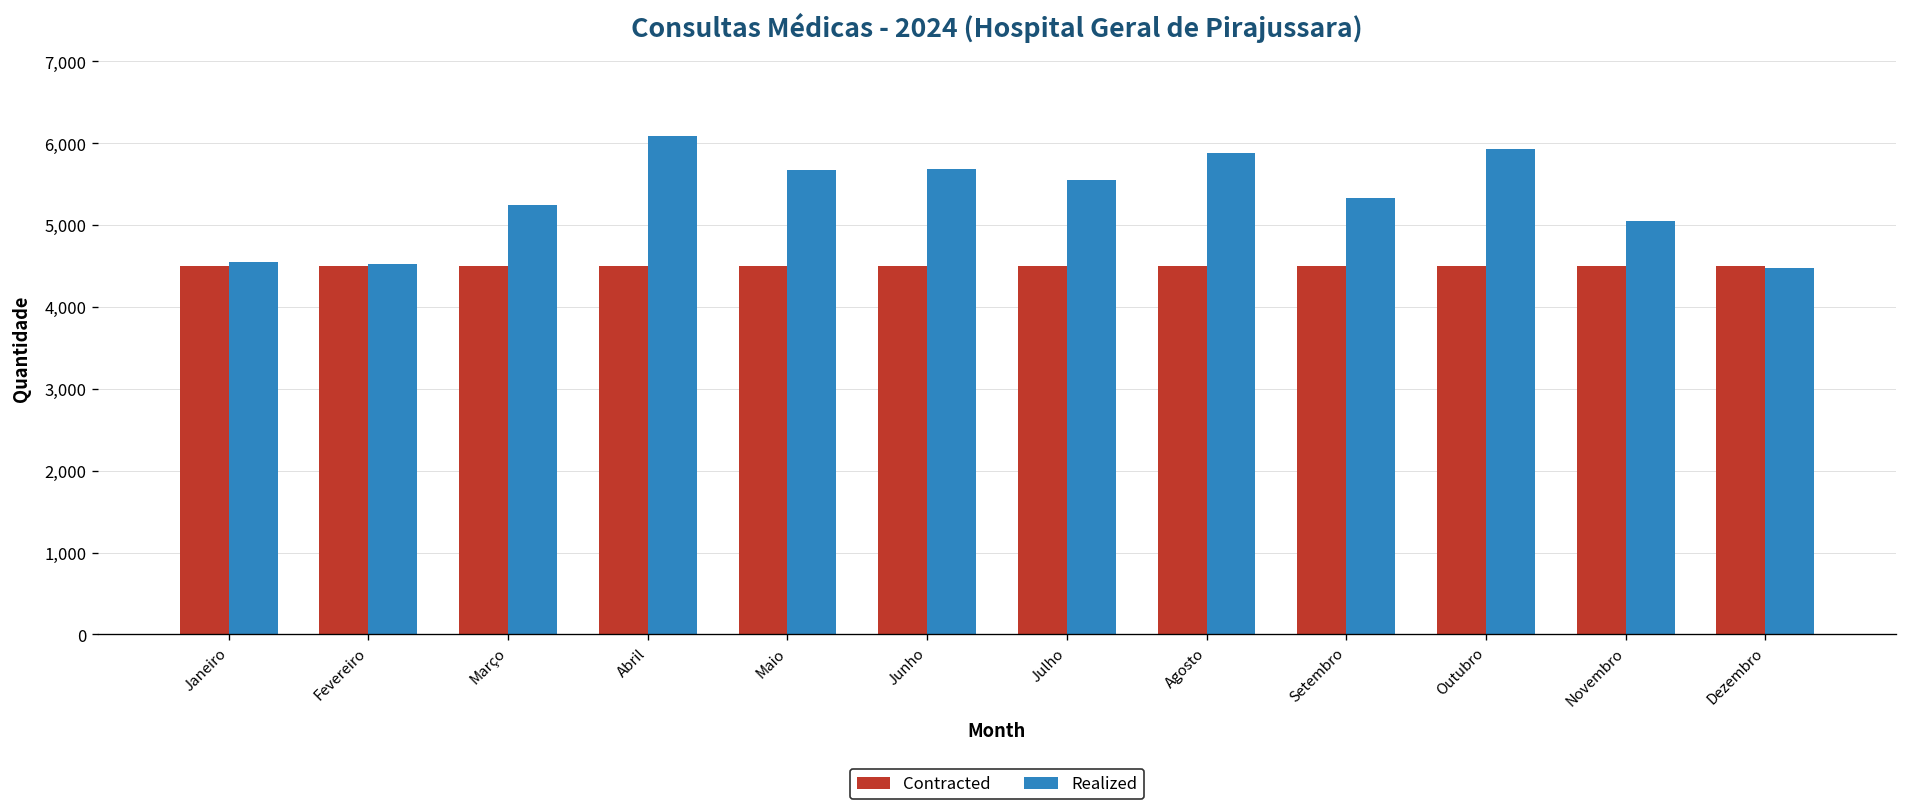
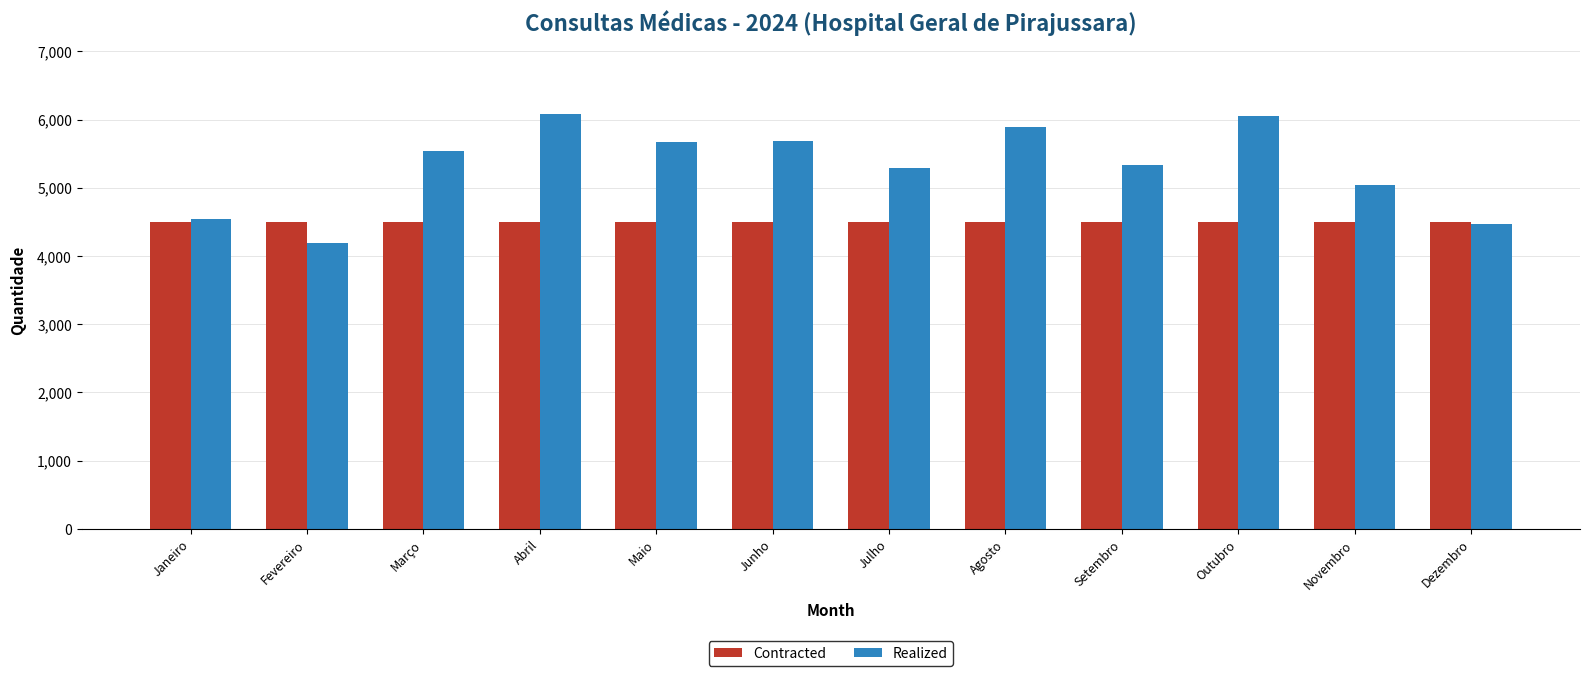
  {
    "Contracted": {
      "Janeiro": "4,500",
      "Fevereiro": "4,500",
      "Março": "4,500",
      "Abril": "4,500",
      "Maio": "4,500",
      "Junho": "4,500",
      "Julho": "4,500",
      "Agosto": "4,500",
      "Setembro": "4,500",
      "Outubro": "4,500",
      "Novembro": "4,500",
      "Dezembro": "4,500"
    },
    "Realized": {
      "Janeiro": "4,500",
-     "Fevereiro": "4,500",
-     "Março": "5,300",
+     "Fevereiro": "4,200",
+     "Março": "5,500",
      "Abril": "6,100",
      "Maio": "5,700",
      "Junho": "5,700",
-     "Julho": "5,600",
+     "Julho": "5,300",
      "Agosto": "5,900",
      "Setembro": "5,300",
-     "Outubro": "5,900",
+     "Outubro": "6,100",
      "Novembro": "5,000",
      "Dezembro": "4,500"
    }
  }
